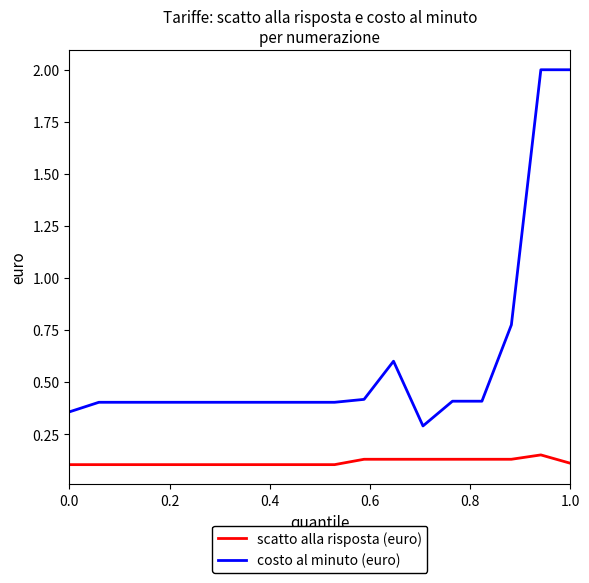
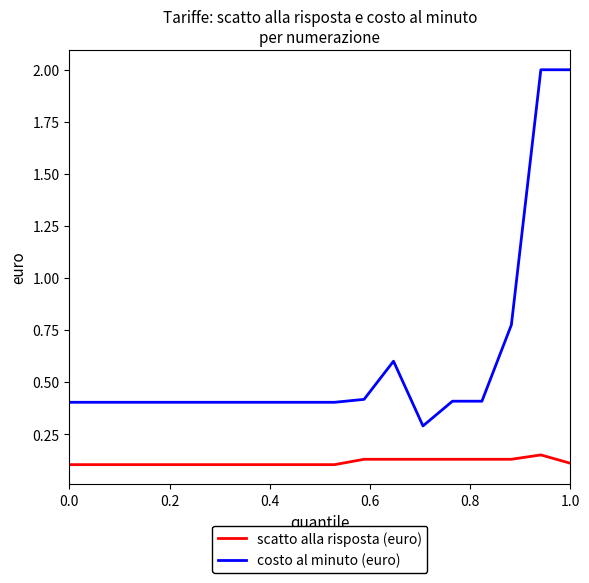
  {
    "scatto alla risposta (euro)": {
      "0.0": 0.10,
      "1.0": 0.11
    },
    "costo al minuto (euro)": {
-     "0.0": 0.36,
+     "0.0": 0.40,
      "1.0": 2.00
    }
  }
